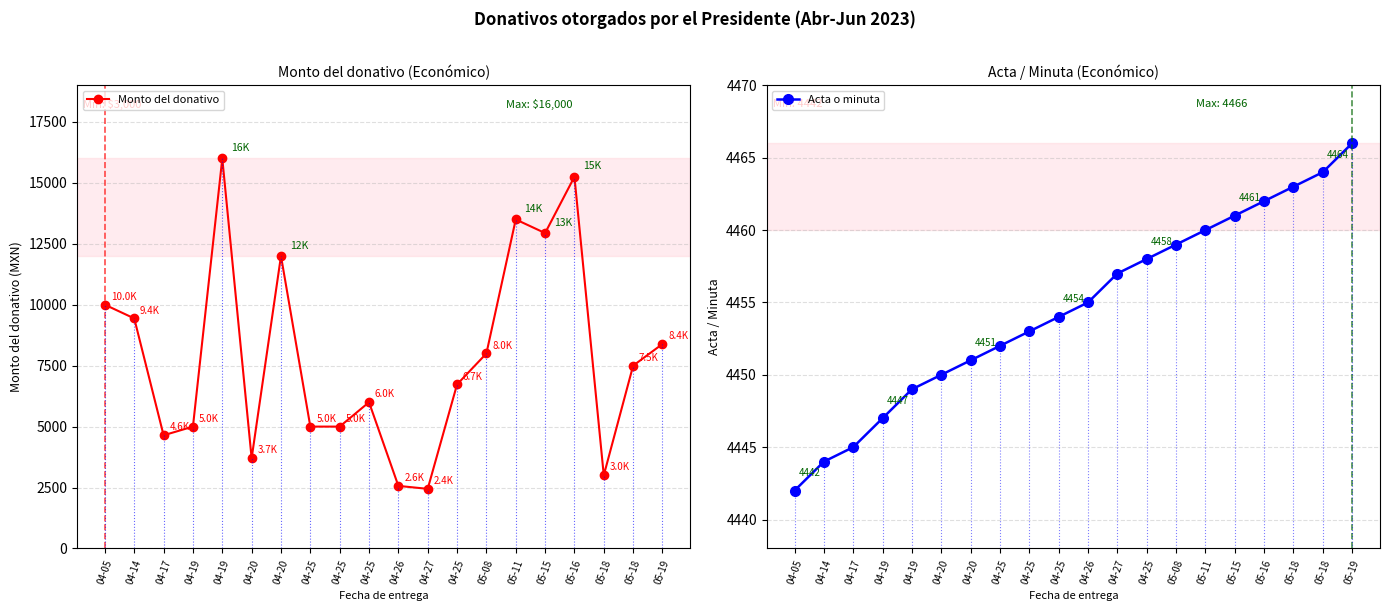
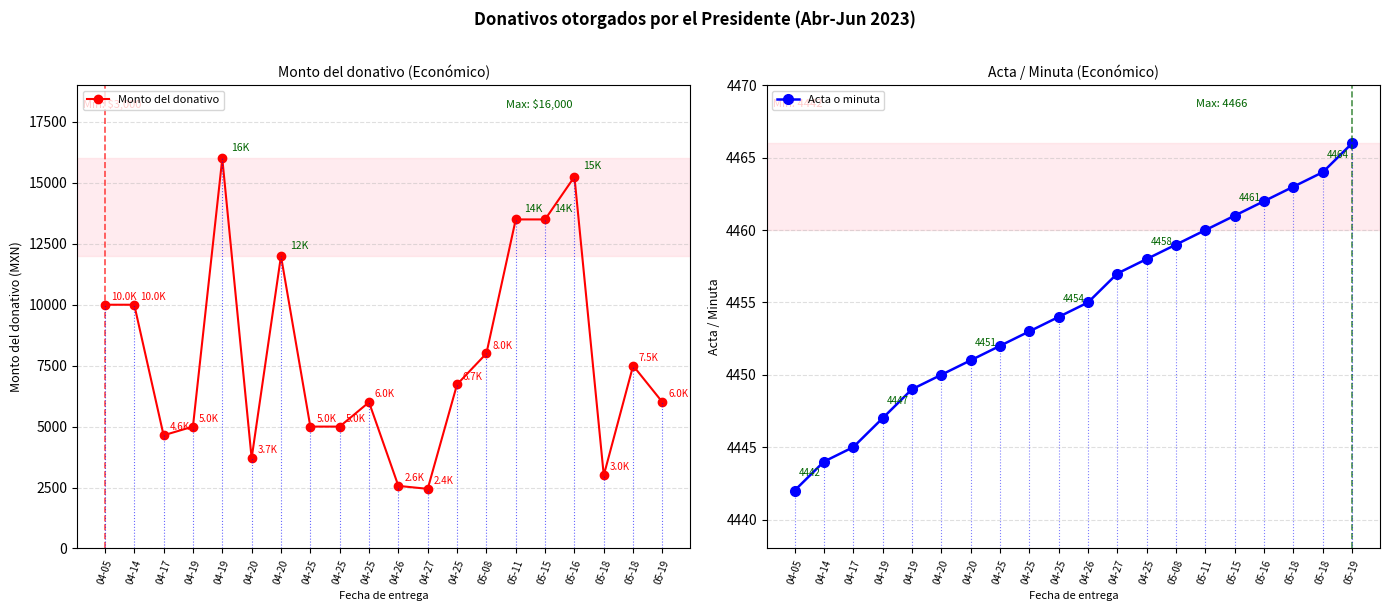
  {
    "Monto del donativo (Económico)": {
      "Monto del donativo": {
-       "04-14": "9.4K",
-       "05-15": "13K",
-       "05-19": "8.4K"
+       "04-14": "10.0K",
+       "05-15": "14K",
+       "05-19": "6.0K"
      }
    }
  }
